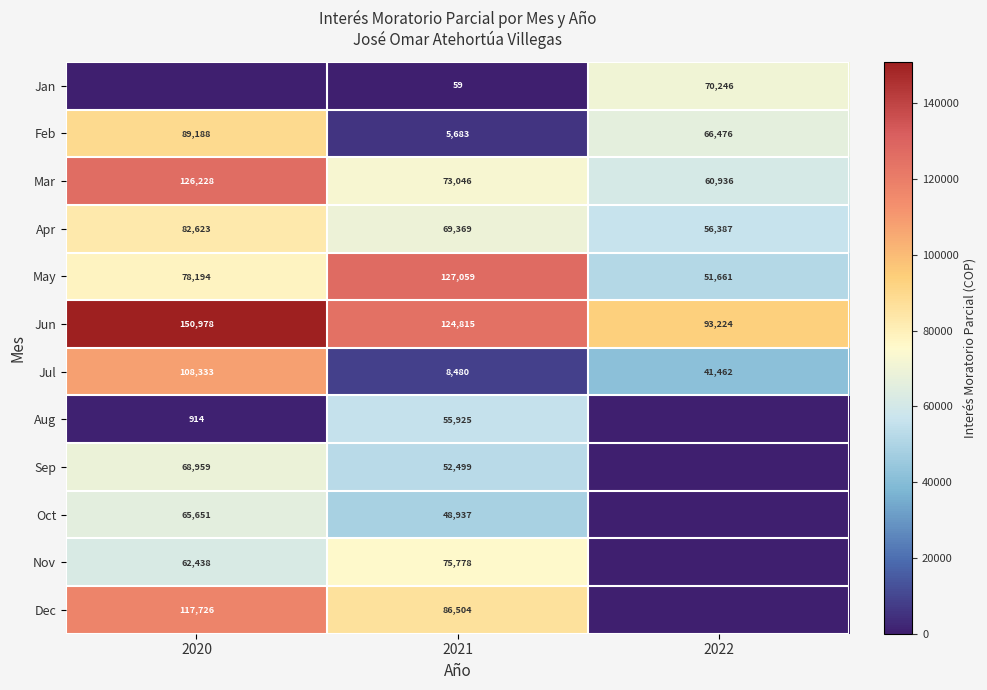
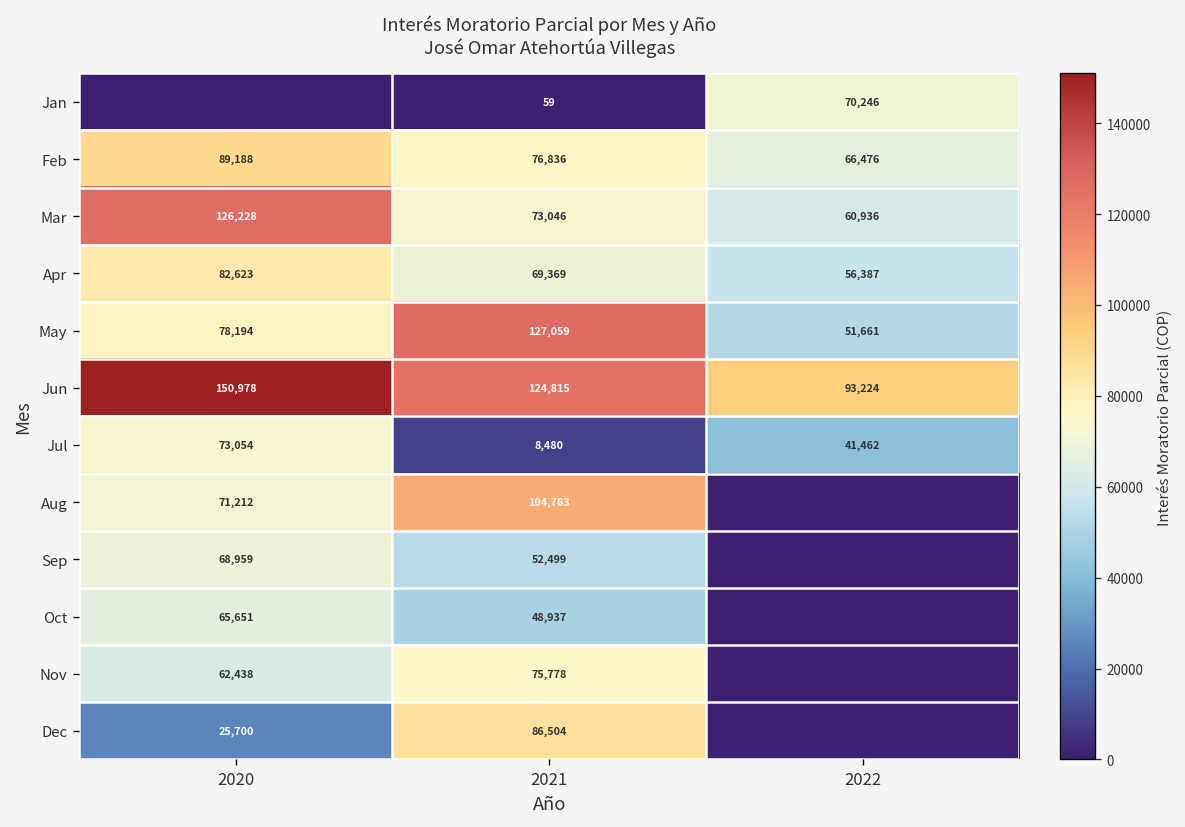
  {
    "Jan": {
      "2021": "59",
      "2022": "70,246"
    },
    "Feb": {
      "2020": "89,188",
-     "2021": "5,683",
+     "2021": "76,836",
      "2022": "66,476"
    },
    "Mar": {
      "2020": "126,228",
      "2021": "73,046",
      "2022": "60,936"
    },
    "Apr": {
      "2020": "82,623",
      "2021": "69,369",
      "2022": "56,387"
    },
    "May": {
      "2020": "78,194",
      "2021": "127,059",
      "2022": "51,661"
    },
    "Jun": {
      "2020": "150,978",
      "2021": "124,815",
      "2022": "93,224"
    },
    "Jul": {
-     "2020": "108,333",
+     "2020": "73,054",
      "2021": "8,480",
      "2022": "41,462"
    },
    "Aug": {
-     "2020": "914",
-     "2021": "55,925"
+     "2020": "71,212",
+     "2021": "104,763"
    },
    "Sep": {
      "2020": "68,959",
      "2021": "52,499"
    },
    "Oct": {
      "2020": "65,651",
      "2021": "48,937"
    },
    "Nov": {
      "2020": "62,438",
      "2021": "75,778"
    },
    "Dec": {
-     "2020": "117,726",
+     "2020": "25,700",
      "2021": "86,504"
    }
  }
